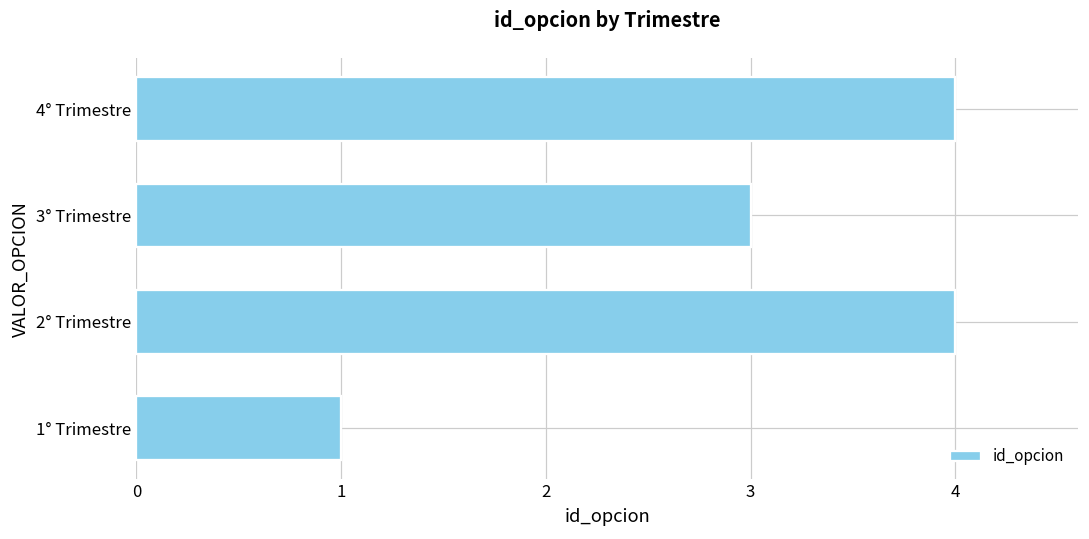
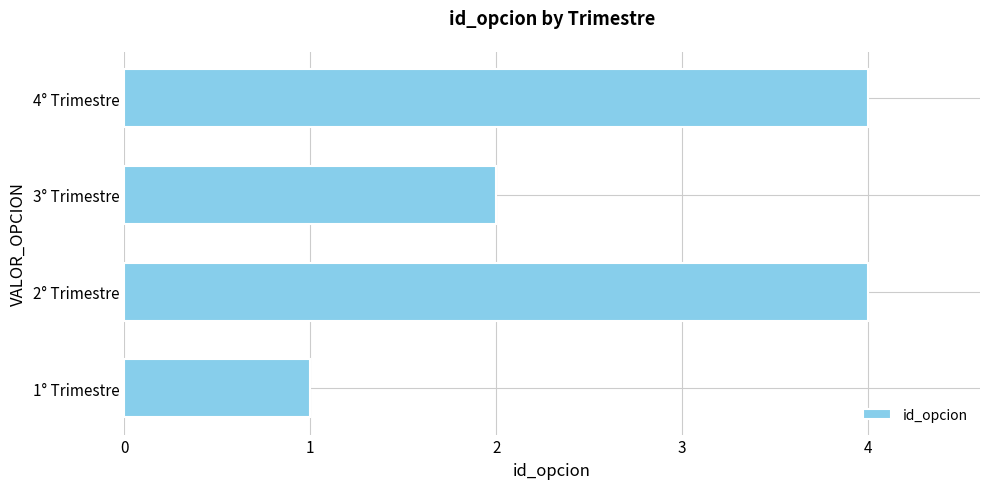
  {
    "4° Trimestre": 4,
-   "3° Trimestre": 3,
+   "3° Trimestre": 2,
    "2° Trimestre": 4,
    "1° Trimestre": 1
  }
